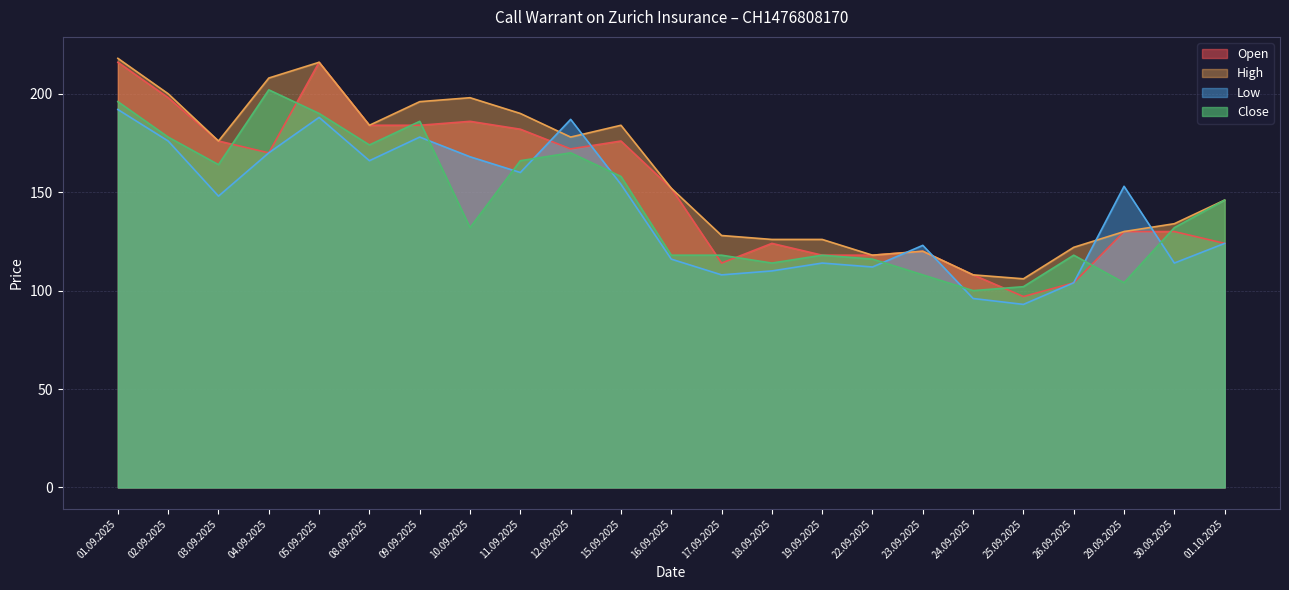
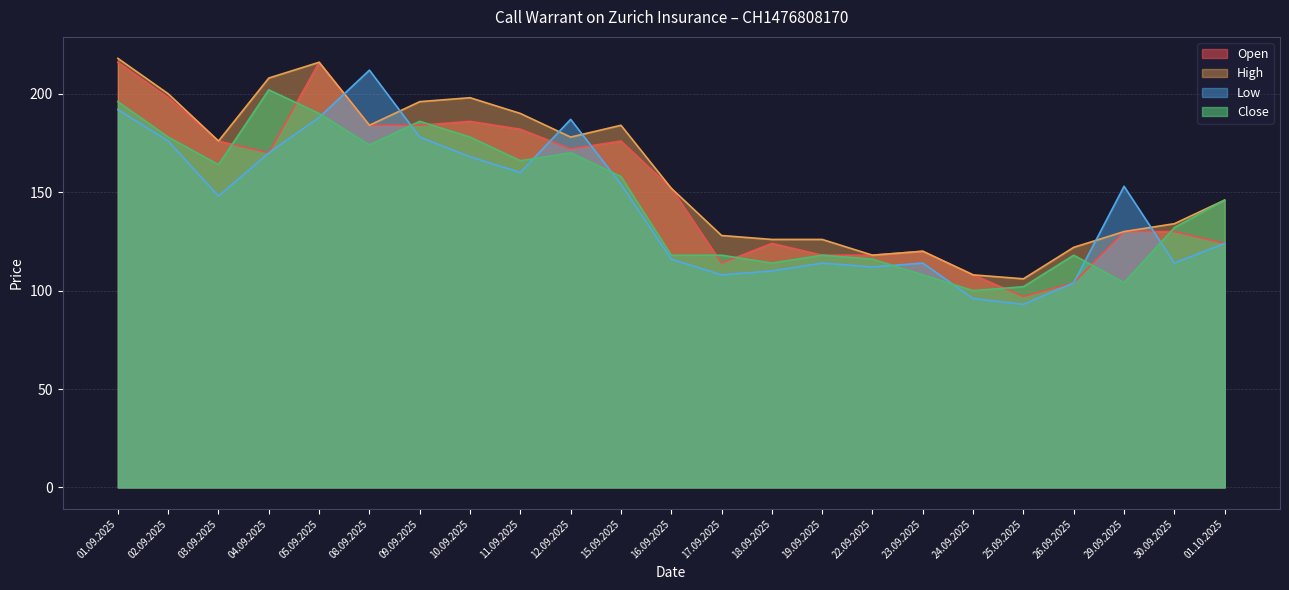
  {
    "Low": {
      "01.09.2025": 192,
      "02.09.2025": 176,
      "03.09.2025": 148,
      "05.09.2025": 188,
-     "08.09.2025": 166,
+     "08.09.2025": 212,
      "09.09.2025": 178,
      "10.09.2025": 168,
      "11.09.2025": 160,
      "12.09.2025": 187,
      "15.09.2025": 154,
      "16.09.2025": 116,
      "17.09.2025": 108,
      "18.09.2025": 110,
      "19.09.2025": 114,
      "22.09.2025": 112,
-     "23.09.2025": 123,
+     "23.09.2025": 114,
      "24.09.2025": 96,
      "25.09.2025": 93,
      "29.09.2025": 153,
      "30.09.2025": 114
    },
    "Close": {
      "01.09.2025": 196,
      "02.09.2025": 178,
      "03.09.2025": 164,
      "04.09.2025": 202,
      "05.09.2025": 190,
      "08.09.2025": 174,
      "09.09.2025": 186,
-     "10.09.2025": 132,
+     "10.09.2025": 178,
      "11.09.2025": 166,
      "12.09.2025": 170,
      "15.09.2025": 158,
      "16.09.2025": 118,
      "17.09.2025": 118,
      "18.09.2025": 114,
      "22.09.2025": 116,
      "23.09.2025": 108,
      "24.09.2025": 100,
      "25.09.2025": 102,
      "26.09.2025": 118,
      "29.09.2025": 104,
      "30.09.2025": 132
    }
  }
